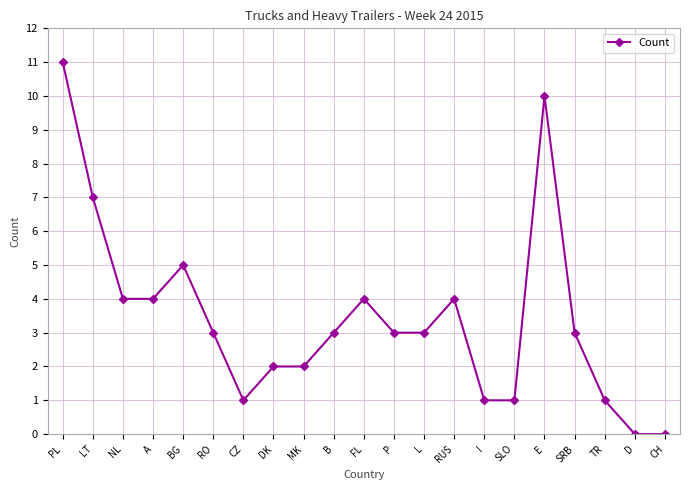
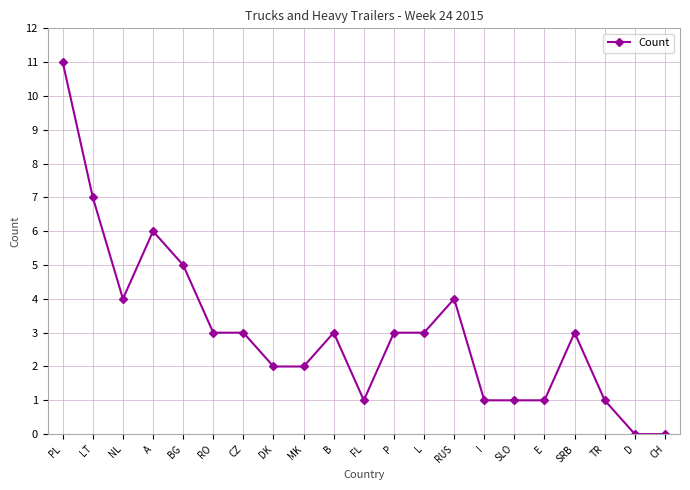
  {
    "PL": 11,
    "LT": 7,
    "NL": 4,
-   "A": 4,
+   "A": 6,
    "BG": 5,
    "RO": 3,
-   "CZ": 1,
+   "CZ": 3,
    "DK": 2,
    "MK": 2,
    "B": 3,
-   "FL": 4,
+   "FL": 1,
    "P": 3,
    "L": 3,
    "RUS": 4,
    "I": 1,
    "SLO": 1,
-   "E": 10,
+   "E": 1,
    "SRB": 3,
    "TR": 1,
    "D": 0,
    "CH": 0
  }
